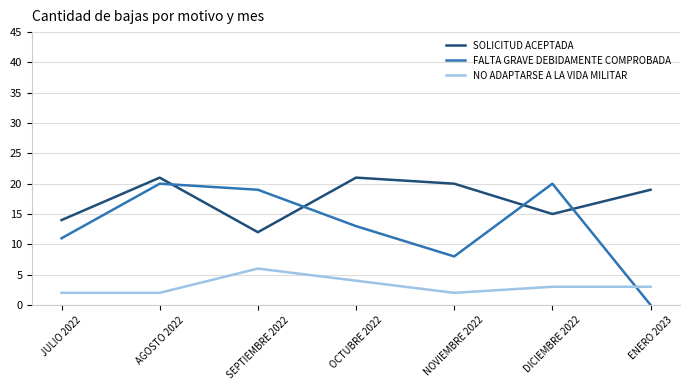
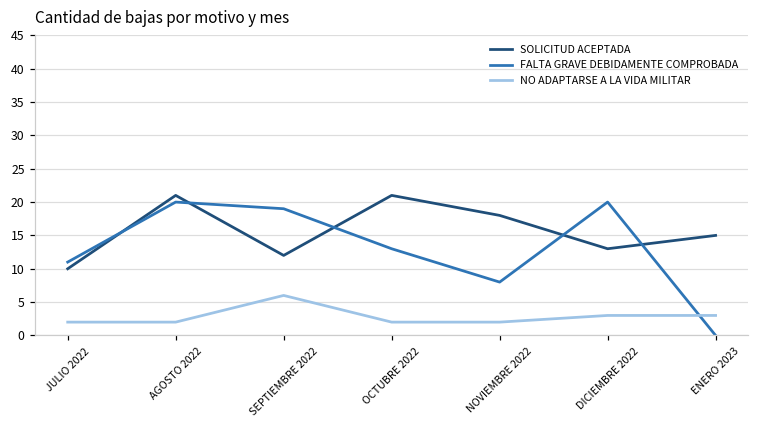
  {
    "SOLICITUD ACEPTADA": {
-     "JULIO 2022": 14,
+     "JULIO 2022": 10,
      "AGOSTO 2022": 21,
      "SEPTIEMBRE 2022": 12,
      "OCTUBRE 2022": 21,
-     "NOVIEMBRE 2022": 20,
-     "DICIEMBRE 2022": 15,
-     "ENERO 2023": 19
+     "NOVIEMBRE 2022": 18,
+     "DICIEMBRE 2022": 13,
+     "ENERO 2023": 15
    },
    "FALTA GRAVE DEBIDAMENTE COMPROBADA": {
      "JULIO 2022": 11,
      "AGOSTO 2022": 20,
      "SEPTIEMBRE 2022": 19,
      "OCTUBRE 2022": 13,
      "NOVIEMBRE 2022": 8,
      "DICIEMBRE 2022": 20,
      "ENERO 2023": 0
    },
    "NO ADAPTARSE A LA VIDA MILITAR": {
      "JULIO 2022": 2,
      "AGOSTO 2022": 2,
      "SEPTIEMBRE 2022": 6,
-     "OCTUBRE 2022": 4,
+     "OCTUBRE 2022": 2,
      "NOVIEMBRE 2022": 2,
      "DICIEMBRE 2022": 3,
      "ENERO 2023": 3
    }
  }
